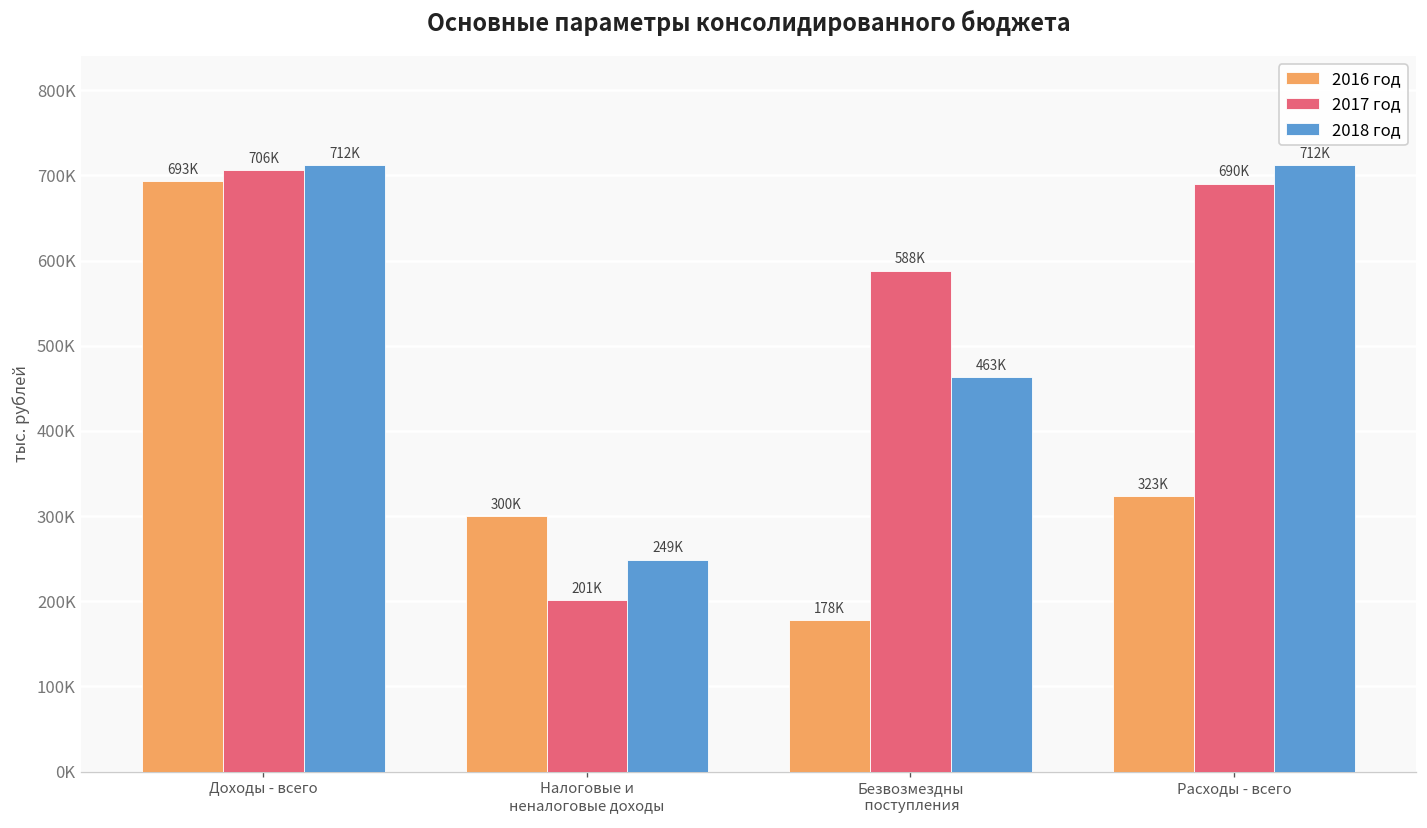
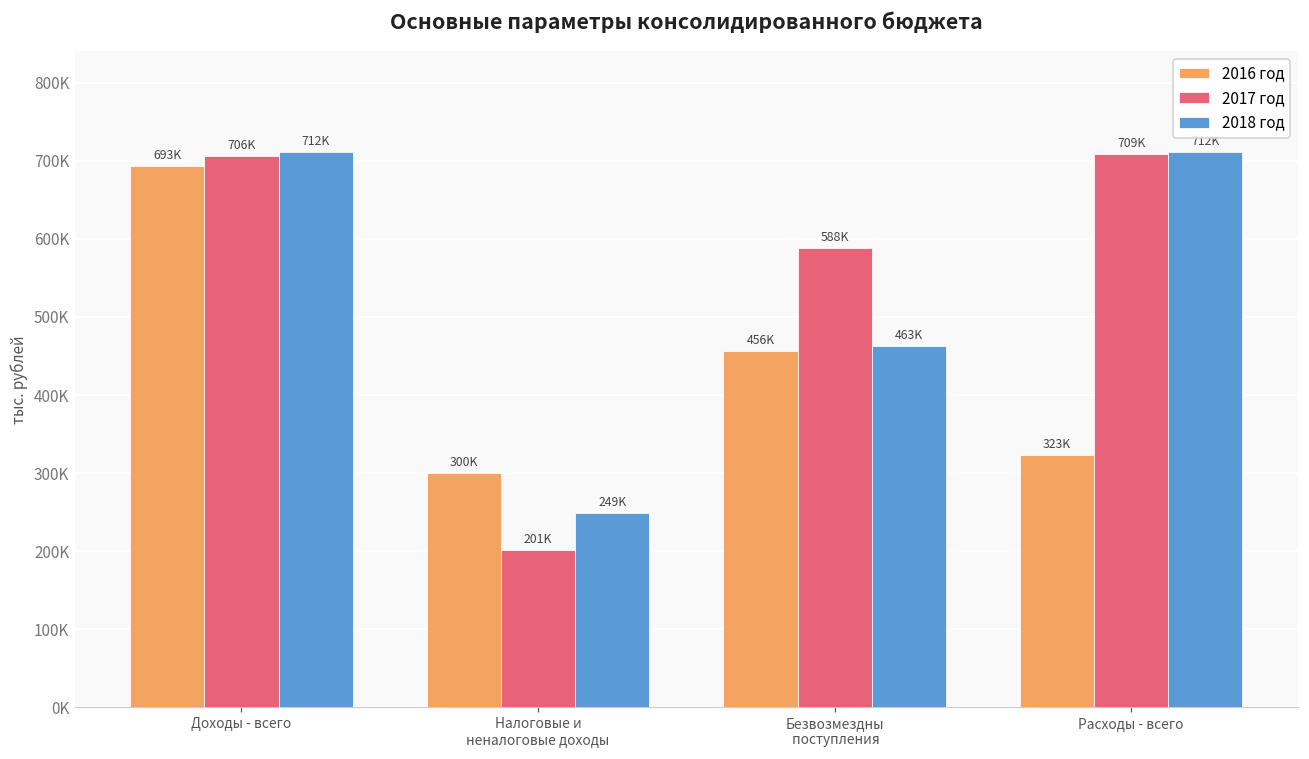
  {
    "2016 год": {
      "Доходы - всего": "693K",
      "Налоговые и неналоговые доходы": "300K",
-     "Безвозмездны поступления": "178K",
+     "Безвозмездны поступления": "456K",
      "Расходы - всего": "323K"
    },
    "2017 год": {
      "Доходы - всего": "706K",
      "Налоговые и неналоговые доходы": "201K",
      "Безвозмездны поступления": "588K",
-     "Расходы - всего": "690K"
+     "Расходы - всего": "709K"
    },
    "2018 год": {
      "Доходы - всего": "712K",
      "Налоговые и неналоговые доходы": "249K",
      "Безвозмездны поступления": "463K",
      "Расходы - всего": "712K"
    }
  }
